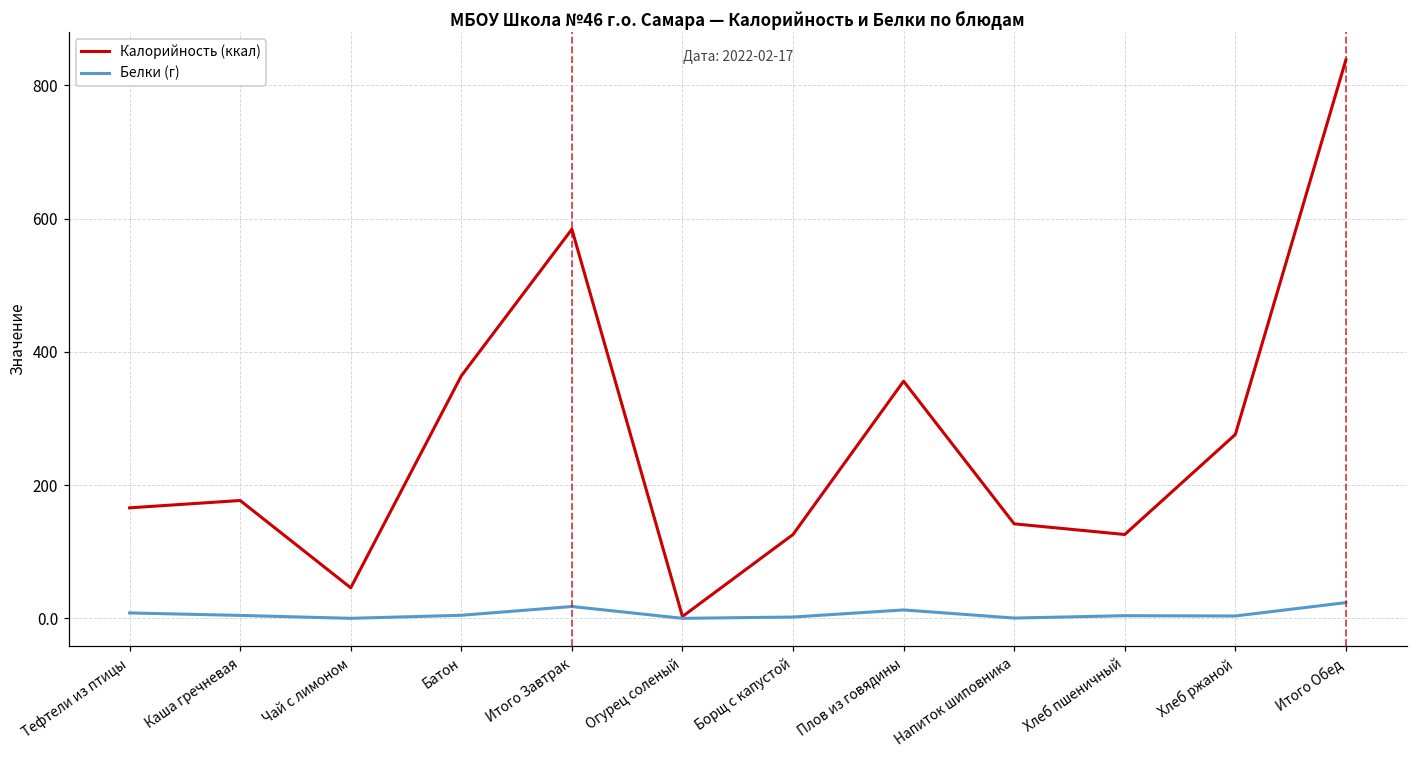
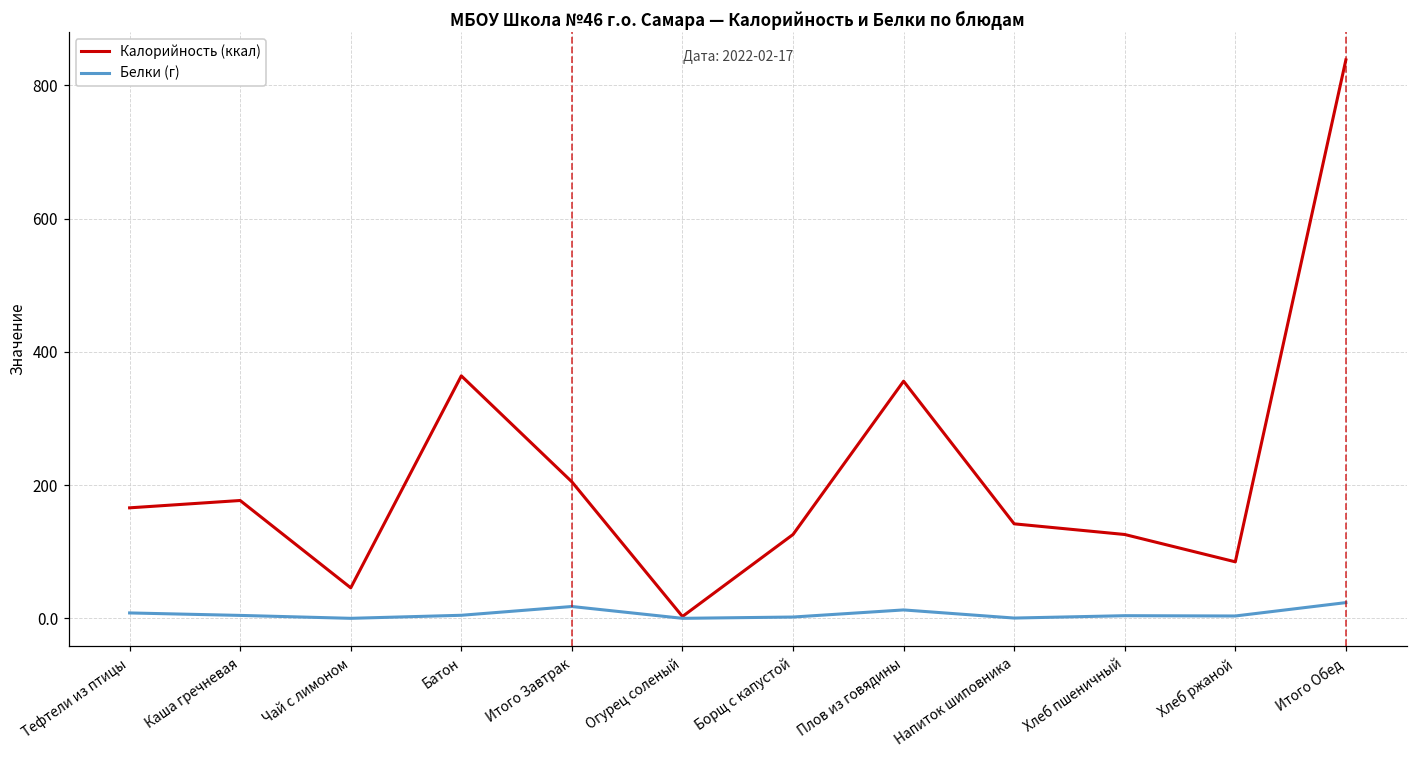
  {
    "Калорийность (ккал)": {
      "Тефтели из птицы": 170,
      "Каша гречневая": 180,
      "Чай с лимоном": 50,
      "Батон": 360,
-     "Итого Завтрак": 580,
+     "Итого Завтрак": 210,
      "Борщ с капустой": 130,
      "Плов из говядины": 360,
      "Напиток шиповника": 140,
      "Хлеб пшеничный": 130,
-     "Хлеб ржаной": 280,
+     "Хлеб ржаной": 90,
      "Итого Обед": 840
    },
    "Белки (г)": {
      "Тефтели из птицы": 10,
      "Каша гречневая": 0,
      "Чай с лимоном": 0,
      "Батон": 0,
      "Итого Завтрак": 20,
      "Борщ с капустой": 0,
      "Плов из говядины": 10,
      "Напиток шиповника": 0,
      "Хлеб пшеничный": 0,
      "Хлеб ржаной": 0,
      "Итого Обед": 20
    }
  }
